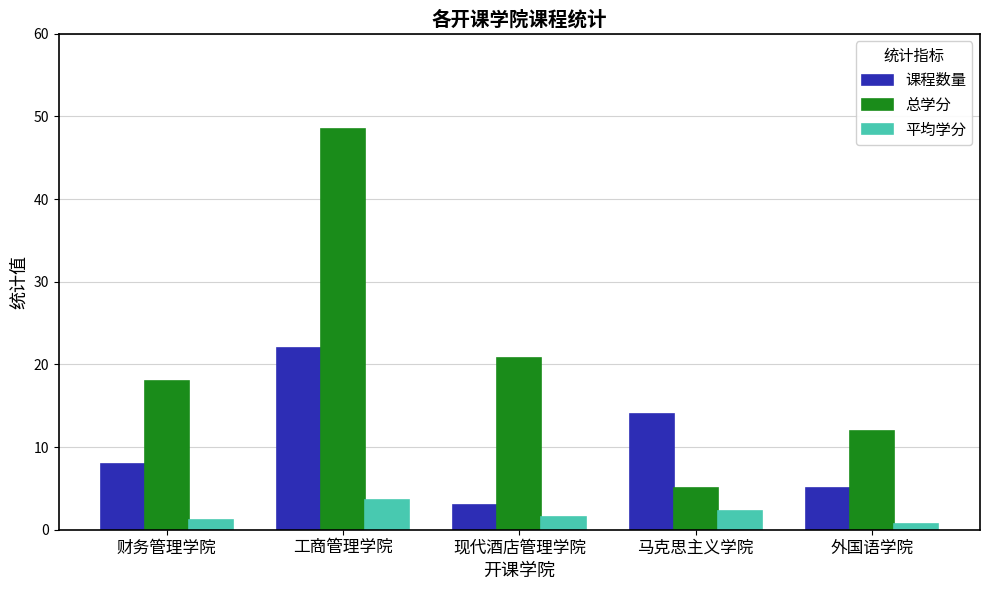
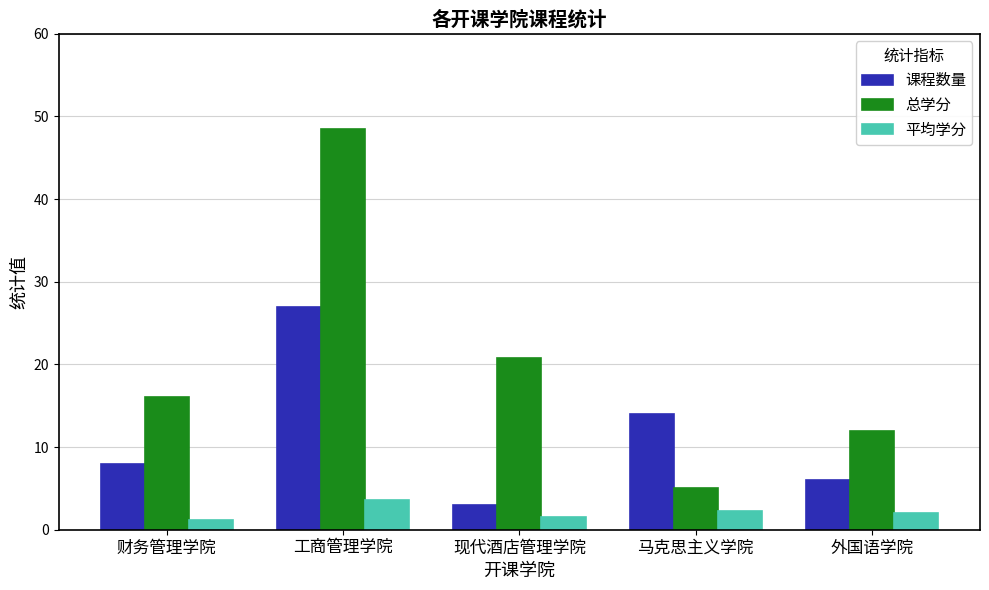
  {
    "课程数量": {
      "财务管理学院": 8,
-     "工商管理学院": 22,
+     "工商管理学院": 27,
      "现代酒店管理学院": 3,
      "马克思主义学院": 14,
-     "外国语学院": 5
+     "外国语学院": 6
    },
    "总学分": {
-     "财务管理学院": 18,
+     "财务管理学院": 16,
      "工商管理学院": 49,
      "现代酒店管理学院": 21,
      "马克思主义学院": 5,
      "外国语学院": 12
    },
    "平均学分": {
      "财务管理学院": 1,
      "工商管理学院": 4,
      "现代酒店管理学院": 2,
      "马克思主义学院": 2,
-     "外国语学院": 1
+     "外国语学院": 2
    }
  }
